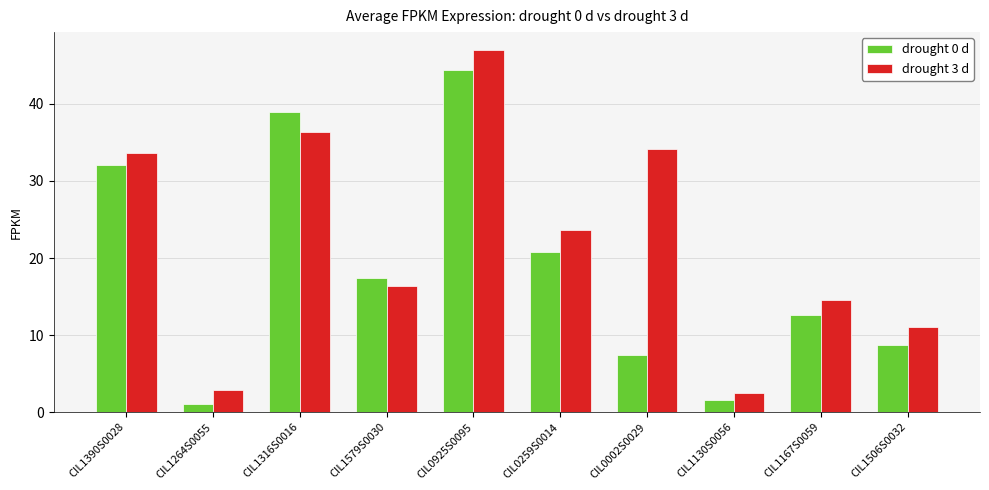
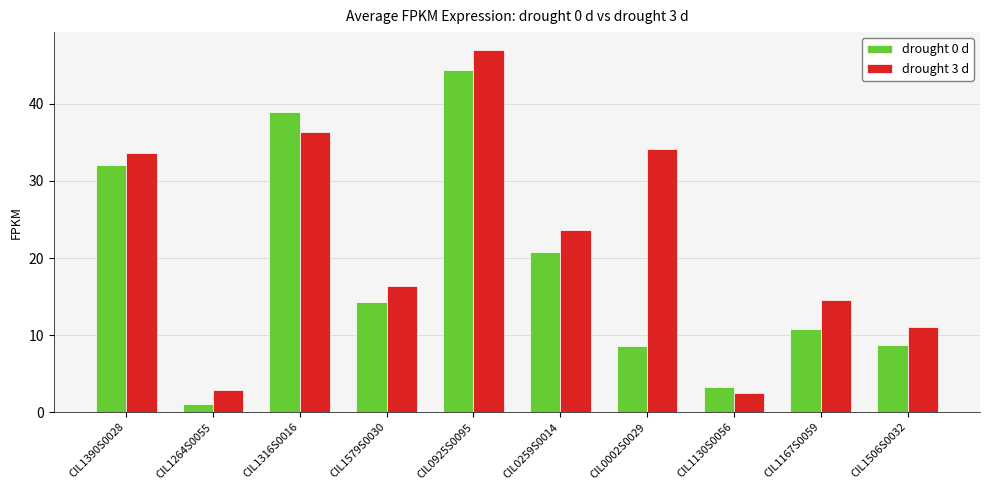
  {
    "drought 0 d": {
      "CIL1390S0028": 32,
      "CIL1264S0055": 1,
      "CIL1316S0016": 39,
-     "CIL1579S0030": 17,
+     "CIL1579S0030": 14,
      "CIL0925S0095": 44,
      "CIL0259S0014": 21,
-     "CIL0002S0029": 7,
-     "CIL1130S0056": 2,
-     "CIL1167S0059": 13,
+     "CIL0002S0029": 9,
+     "CIL1130S0056": 3,
+     "CIL1167S0059": 11,
      "CIL1506S0032": 9
    },
    "drought 3 d": {
      "CIL1390S0028": 34,
      "CIL1264S0055": 3,
      "CIL1316S0016": 36,
      "CIL1579S0030": 16,
      "CIL0925S0095": 47,
      "CIL0259S0014": 24,
      "CIL0002S0029": 34,
      "CIL1130S0056": 2,
      "CIL1167S0059": 15,
      "CIL1506S0032": 11
    }
  }
